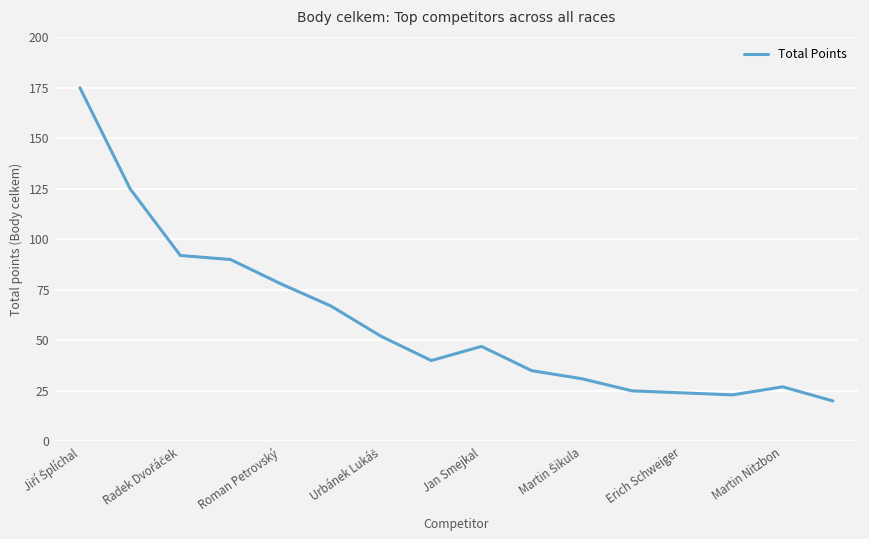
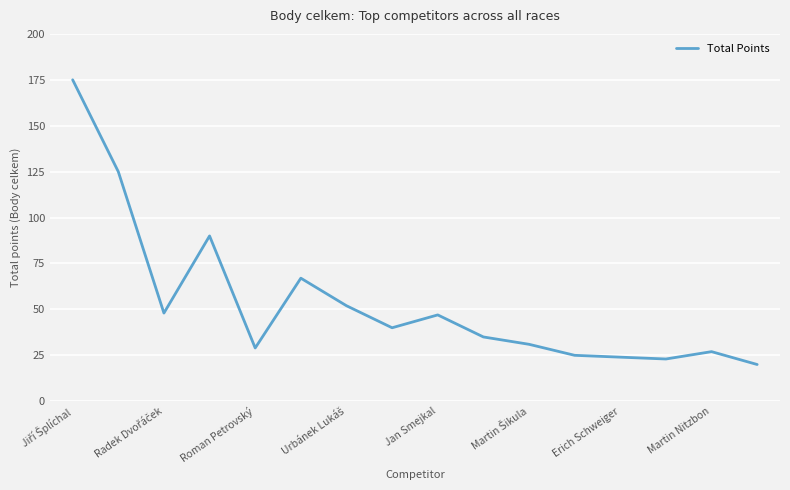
  {
    "Jiří Šplíchal": 175,
-   "Radek Dvořáček": 92,
-   "Roman Petrovský": 78,
+   "Radek Dvořáček": 48,
+   "Roman Petrovský": 29,
    "Urbánek Lukáš": 52,
    "Jan Smejkal": 47,
    "Martin Šikula": 31,
    "Erich Schweiger": 24,
    "Martin Nitzbon": 27
  }
